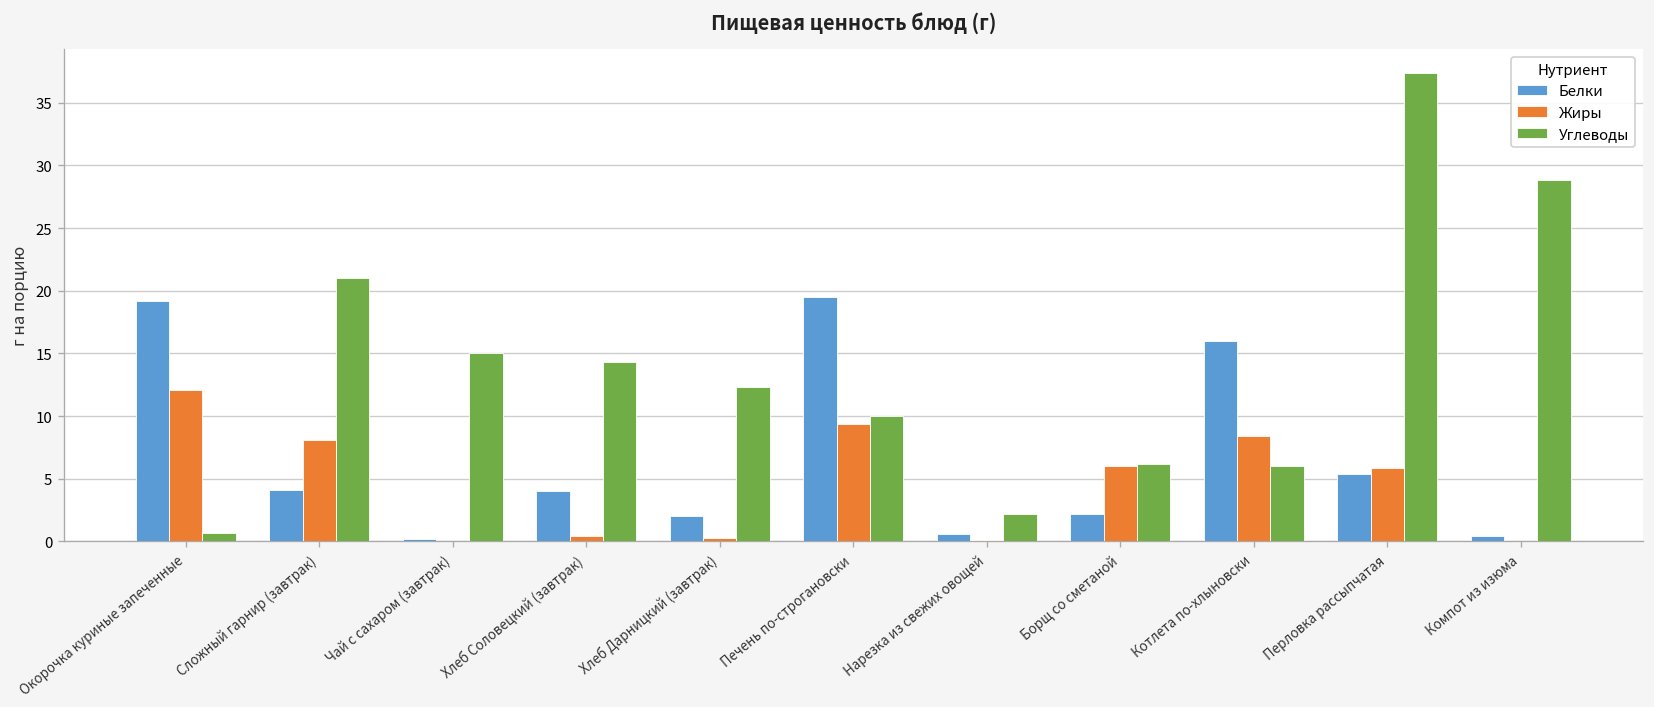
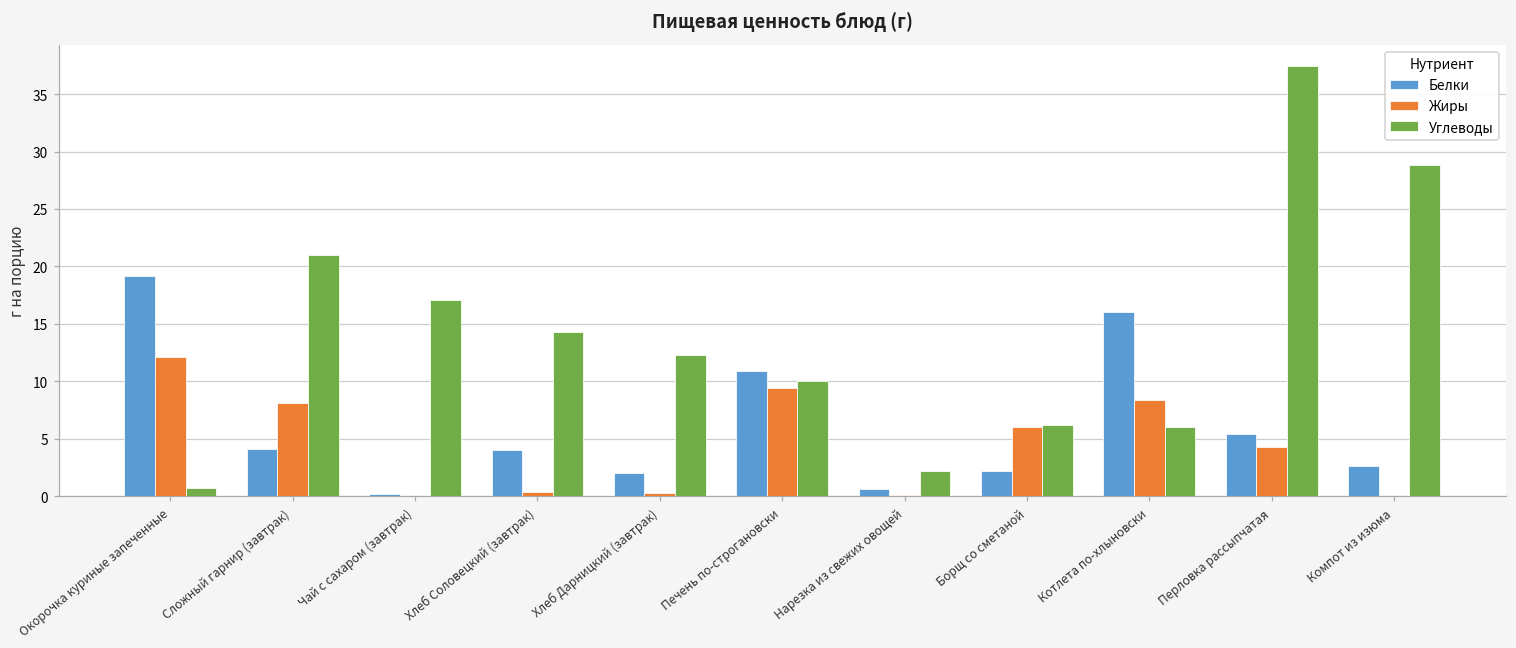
  {
    "Белки": {
      "Окорочка куриные запеченные": 19.2,
      "Сложный гарнир (завтрак)": 4.1,
      "Хлеб Соловецкий (завтрак)": 4.0,
      "Хлеб Дарницкий (завтрак)": 2.0,
-     "Печень по-строгановски": 19.5,
+     "Печень по-строгановски": 10.9,
      "Нарезка из свежих овощей": 0.6,
      "Борщ со сметаной": 2.2,
      "Котлета по-хлыновски": 16.0,
      "Перловка рассыпчатая": 5.4,
-     "Компот из изюма": 0.4
+     "Компот из изюма": 2.6
    },
    "Жиры": {
      "Окорочка куриные запеченные": 12.1,
      "Сложный гарнир (завтрак)": 8.1,
      "Чай с сахаром (завтрак)": 0.0,
      "Хлеб Соловецкий (завтрак)": 0.4,
      "Хлеб Дарницкий (завтрак)": 0.3,
      "Печень по-строгановски": 9.4,
      "Борщ со сметаной": 6.1,
      "Котлета по-хлыновски": 8.4,
-     "Перловка рассыпчатая": 5.9,
+     "Перловка рассыпчатая": 4.3,
      "Компот из изюма": 0.0
    },
    "Углеводы": {
      "Окорочка куриные запеченные": 0.7,
      "Сложный гарнир (завтрак)": 21.0,
-     "Чай с сахаром (завтрак)": 15.0,
+     "Чай с сахаром (завтрак)": 17.1,
      "Хлеб Соловецкий (завтрак)": 14.3,
      "Хлеб Дарницкий (завтрак)": 12.3,
      "Печень по-строгановски": 10.0,
      "Нарезка из свежих овощей": 2.2,
      "Борщ со сметаной": 6.2,
      "Котлета по-хлыновски": 6.0,
      "Перловка рассыпчатая": 37.4,
      "Компот из изюма": 28.8
    }
  }
